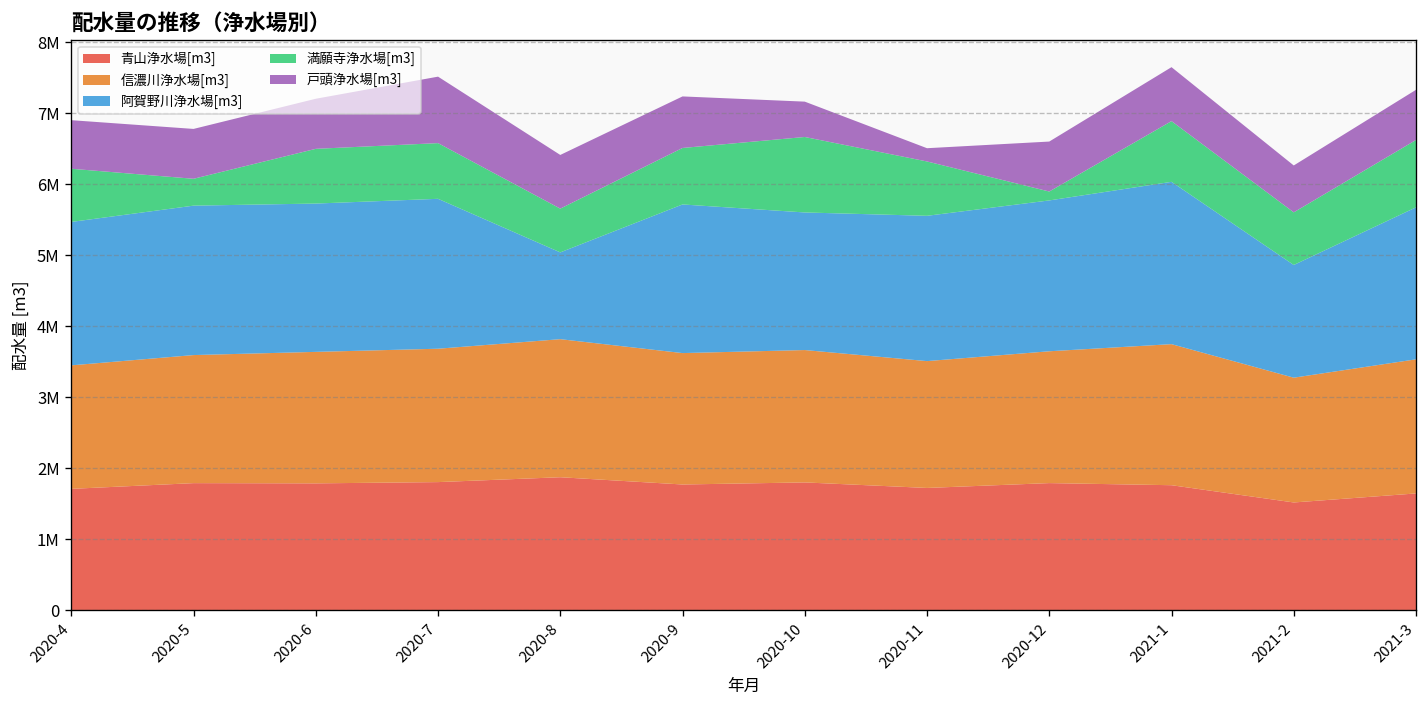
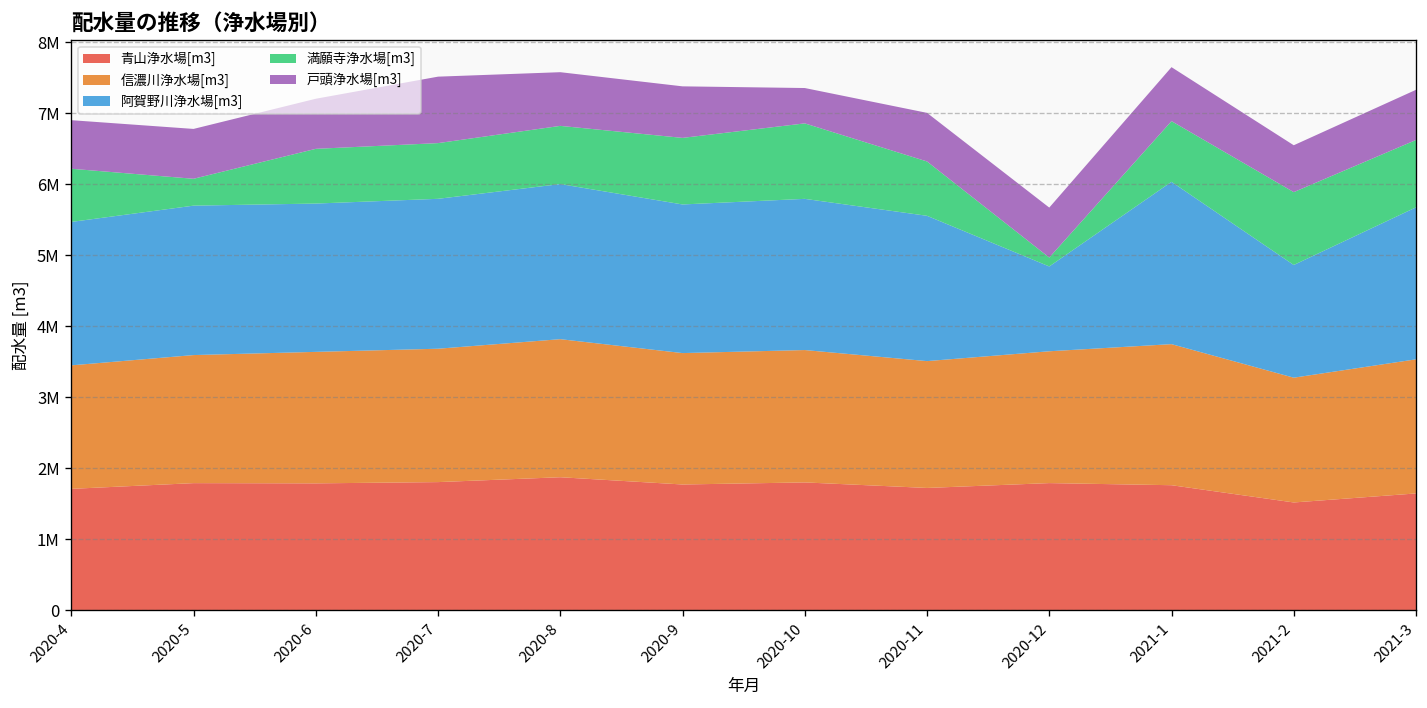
  {
    "阿賀野川浄水場[m3]": {
      "2020-4": 2000000,
      "2020-5": 2100000,
      "2020-6": 2100000,
      "2020-7": 2100000,
-     "2020-8": 1200000,
+     "2020-8": 2200000,
      "2020-9": 2100000,
-     "2020-10": 1900000,
+     "2020-10": 2100000,
      "2020-11": 2000000,
-     "2020-12": 2100000,
+     "2020-12": 1200000,
      "2021-1": 2300000,
      "2021-2": 1600000,
      "2021-3": 2100000
    },
    "満願寺浄水場[m3]": {
      "2020-4": 700000,
      "2020-5": 400000,
      "2020-6": 800000,
      "2020-7": 800000,
-     "2020-8": 600000,
-     "2020-9": 800000,
+     "2020-8": 800000,
+     "2020-9": 900000,
      "2020-10": 1100000,
      "2020-11": 800000,
      "2020-12": 100000,
      "2021-1": 900000,
-     "2021-2": 700000,
+     "2021-2": 1000000,
      "2021-3": 900000
    },
    "戸頭浄水場[m3]": {
      "2020-4": 700000,
      "2020-5": 700000,
      "2020-7": 900000,
      "2020-8": 800000,
      "2020-9": 700000,
      "2020-10": 500000,
-     "2020-11": 200000,
+     "2020-11": 700000,
      "2020-12": 700000,
      "2021-1": 800000,
      "2021-2": 700000,
      "2021-3": 700000
    }
  }
